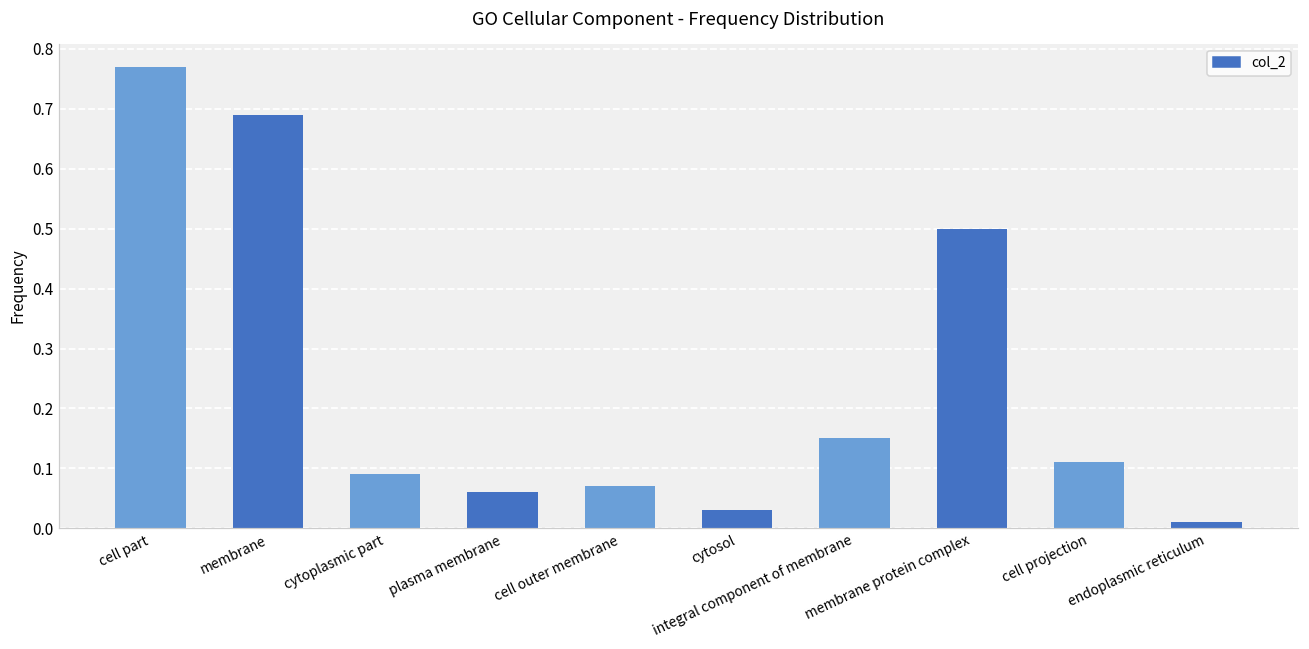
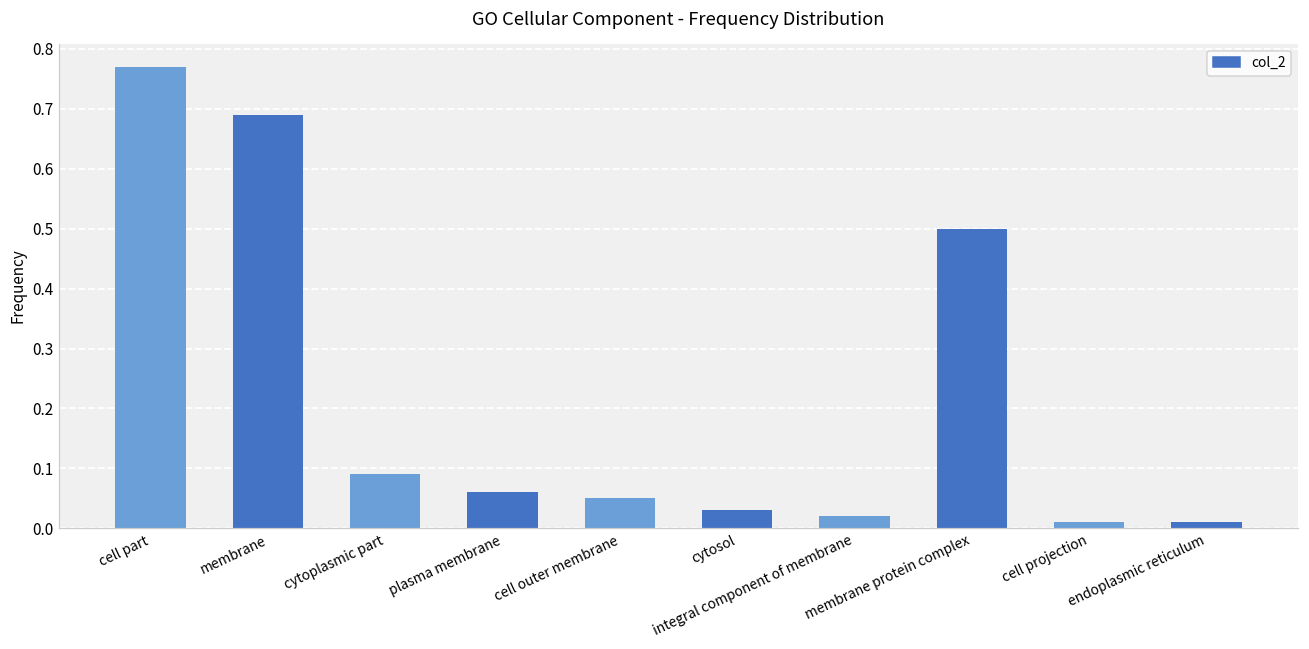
  {
    "cell part": 0.77,
    "membrane": 0.69,
    "cytoplasmic part": 0.09,
    "plasma membrane": 0.06,
-   "cell outer membrane": 0.07,
+   "cell outer membrane": 0.05,
    "cytosol": 0.03,
-   "integral component of membrane": 0.15,
+   "integral component of membrane": 0.02,
    "membrane protein complex": 0.50,
-   "cell projection": 0.11,
+   "cell projection": 0.01,
    "endoplasmic reticulum": 0.01
  }
